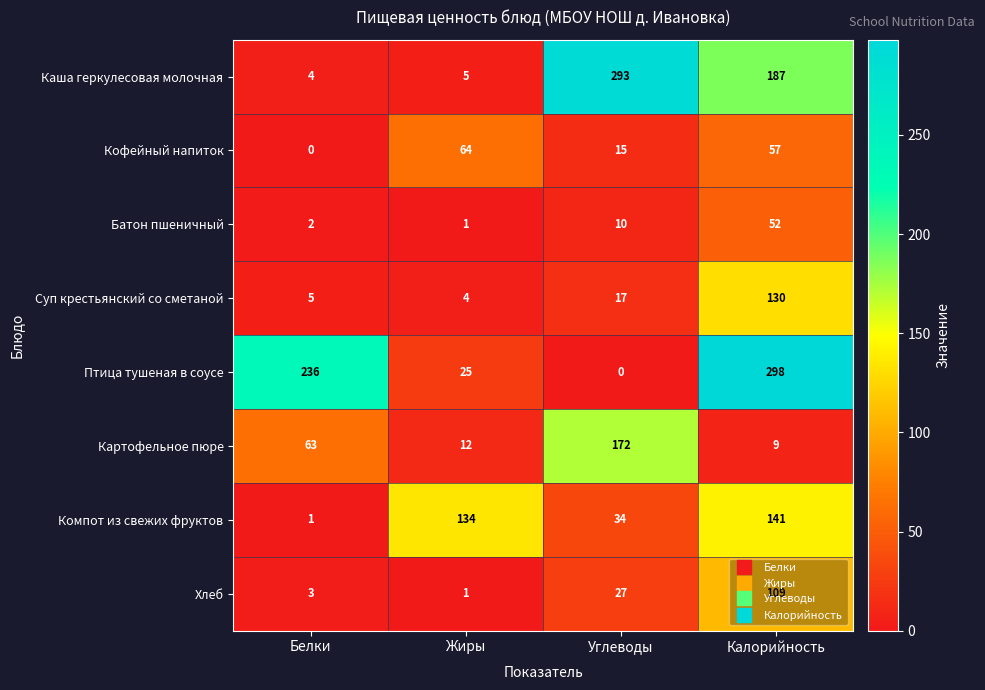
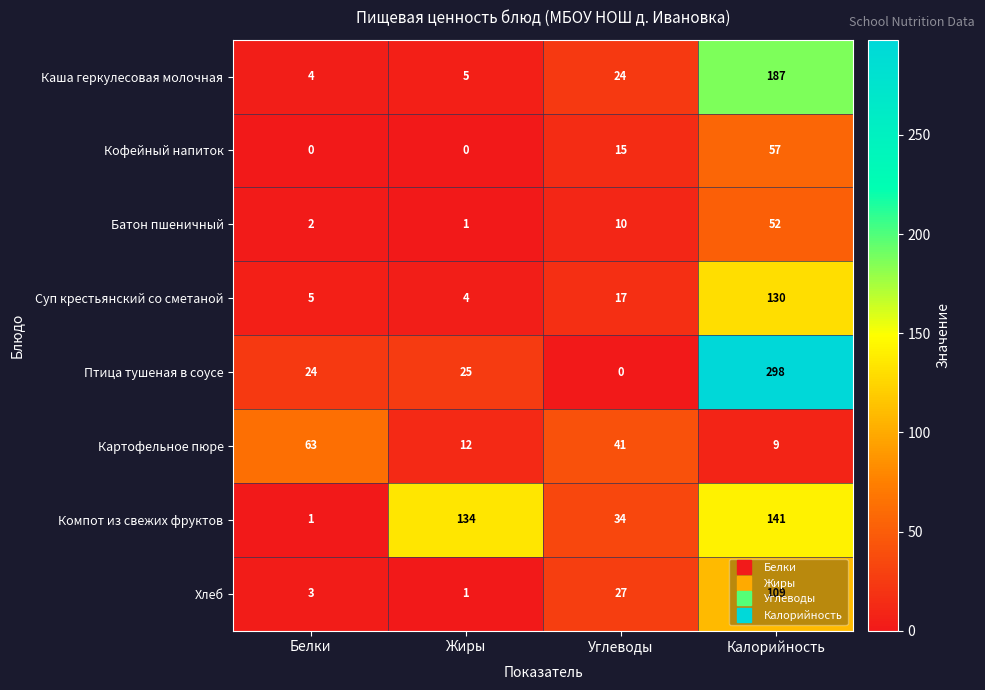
  {
    "Каша геркулесовая молочная": {
      "Белки": 4,
      "Жиры": 5,
-     "Углеводы": 293,
+     "Углеводы": 24,
      "Калорийность": 187
    },
    "Кофейный напиток": {
      "Белки": 0,
-     "Жиры": 64,
+     "Жиры": 0,
      "Углеводы": 15,
      "Калорийность": 57
    },
    "Батон пшеничный": {
      "Белки": 2,
      "Жиры": 1,
      "Углеводы": 10,
      "Калорийность": 52
    },
    "Суп крестьянский со сметаной": {
      "Белки": 5,
      "Жиры": 4,
      "Углеводы": 17,
      "Калорийность": 130
    },
    "Птица тушеная в соусе": {
-     "Белки": 236,
+     "Белки": 24,
      "Жиры": 25,
      "Углеводы": 0,
      "Калорийность": 298
    },
    "Картофельное пюре": {
      "Белки": 63,
      "Жиры": 12,
-     "Углеводы": 172,
+     "Углеводы": 41,
      "Калорийность": 9
    },
    "Компот из свежих фруктов": {
      "Белки": 1,
      "Жиры": 134,
      "Углеводы": 34,
      "Калорийность": 141
    },
    "Хлеб": {
      "Белки": 3,
      "Жиры": 1,
      "Углеводы": 27
    }
  }
